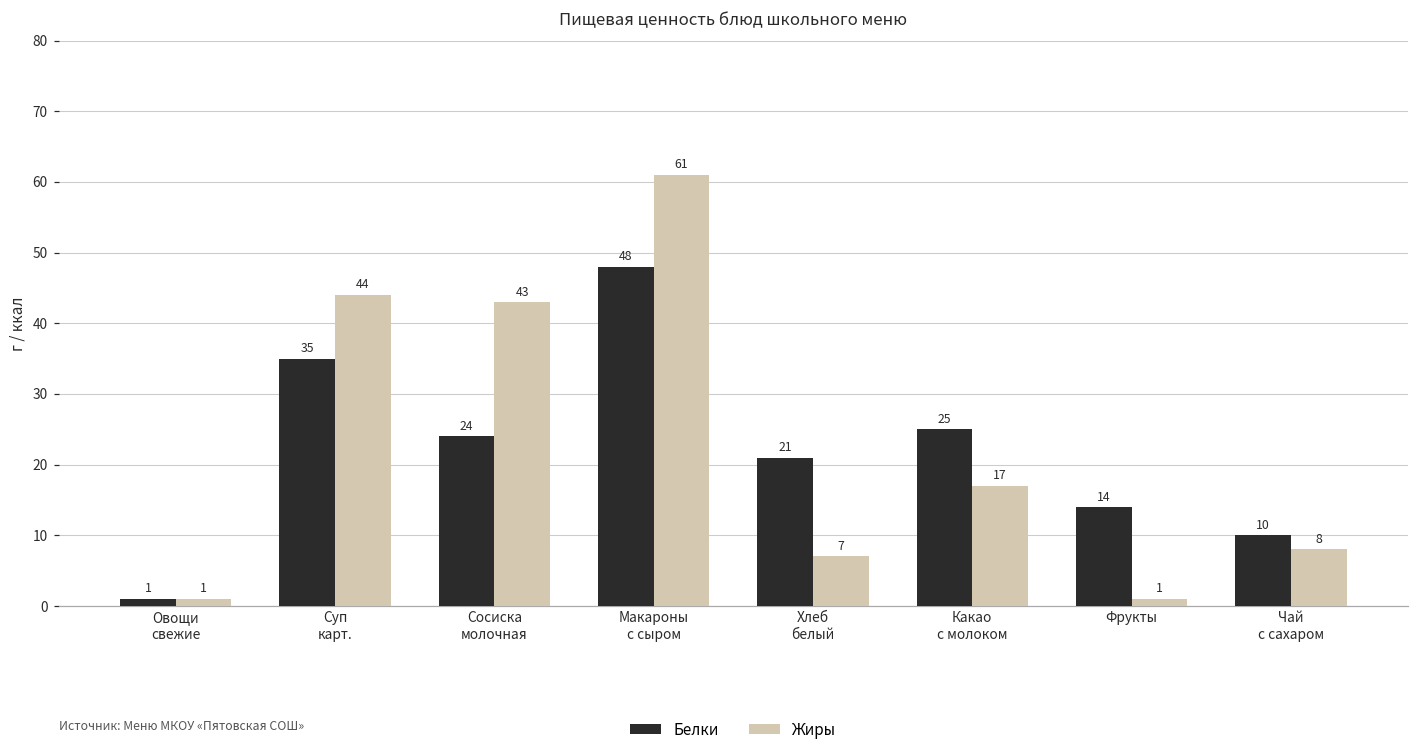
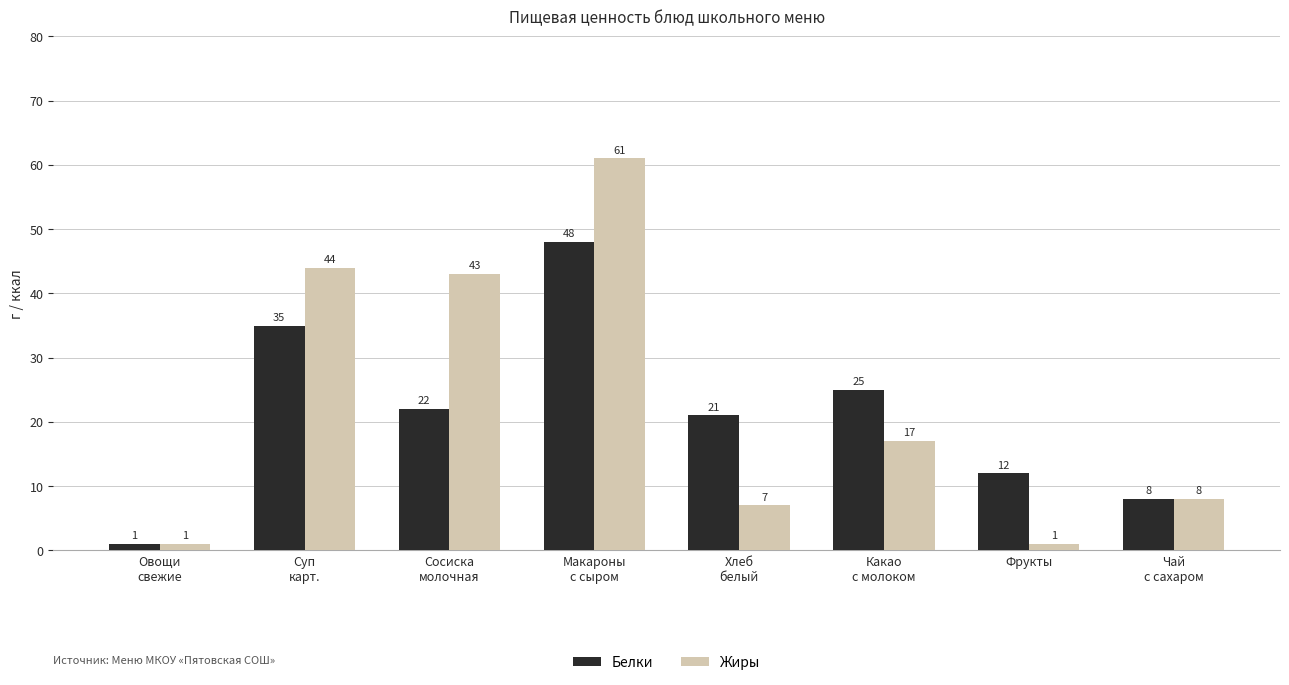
  {
    "Белки": {
      "Овощи свежие": 1,
      "Суп карт.": 35,
-     "Сосиска молочная": 24,
+     "Сосиска молочная": 22,
      "Макароны с сыром": 48,
      "Хлеб белый": 21,
      "Какао с молоком": 25,
-     "Фрукты": 14,
-     "Чай с сахаром": 10
+     "Фрукты": 12,
+     "Чай с сахаром": 8
    },
    "Жиры": {
      "Овощи свежие": 1,
      "Суп карт.": 44,
      "Сосиска молочная": 43,
      "Макароны с сыром": 61,
      "Хлеб белый": 7,
      "Какао с молоком": 17,
      "Фрукты": 1,
      "Чай с сахаром": 8
    }
  }
